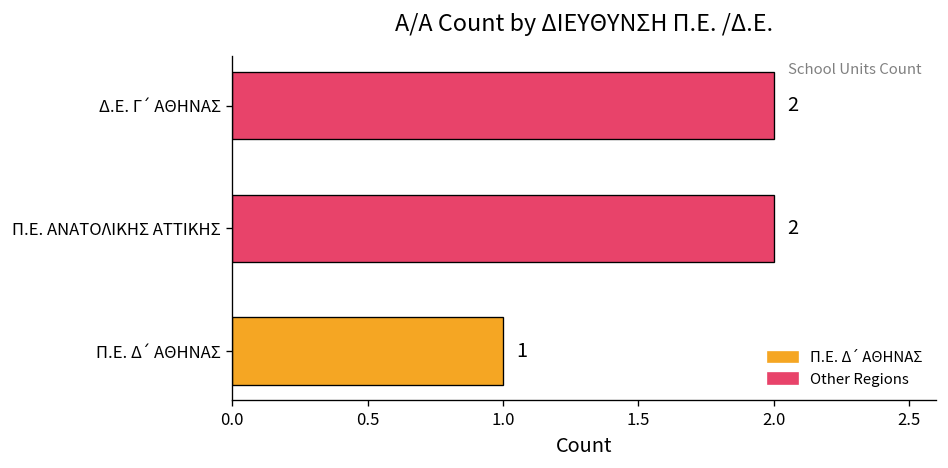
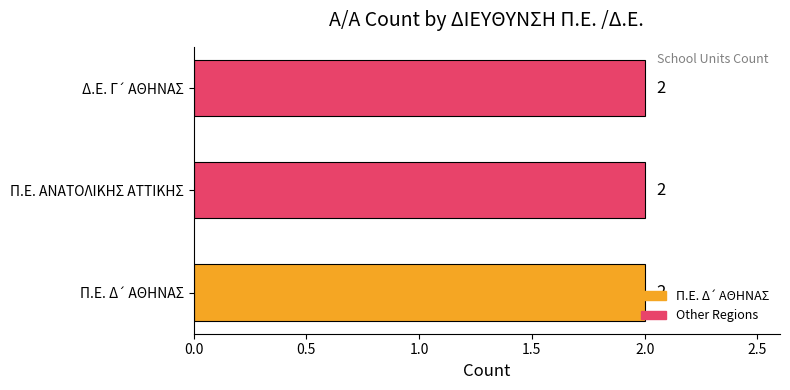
  {
    "Δ.Ε. Γ΄ ΑΘΗΝΑΣ": 2,
    "Π.Ε. ΑΝΑΤΟΛΙΚΗΣ ΑΤΤΙΚΗΣ": 2,
-   "Π.Ε. Δ΄ ΑΘΗΝΑΣ": 1
+   "Π.Ε. Δ΄ ΑΘΗΝΑΣ": 2
  }
